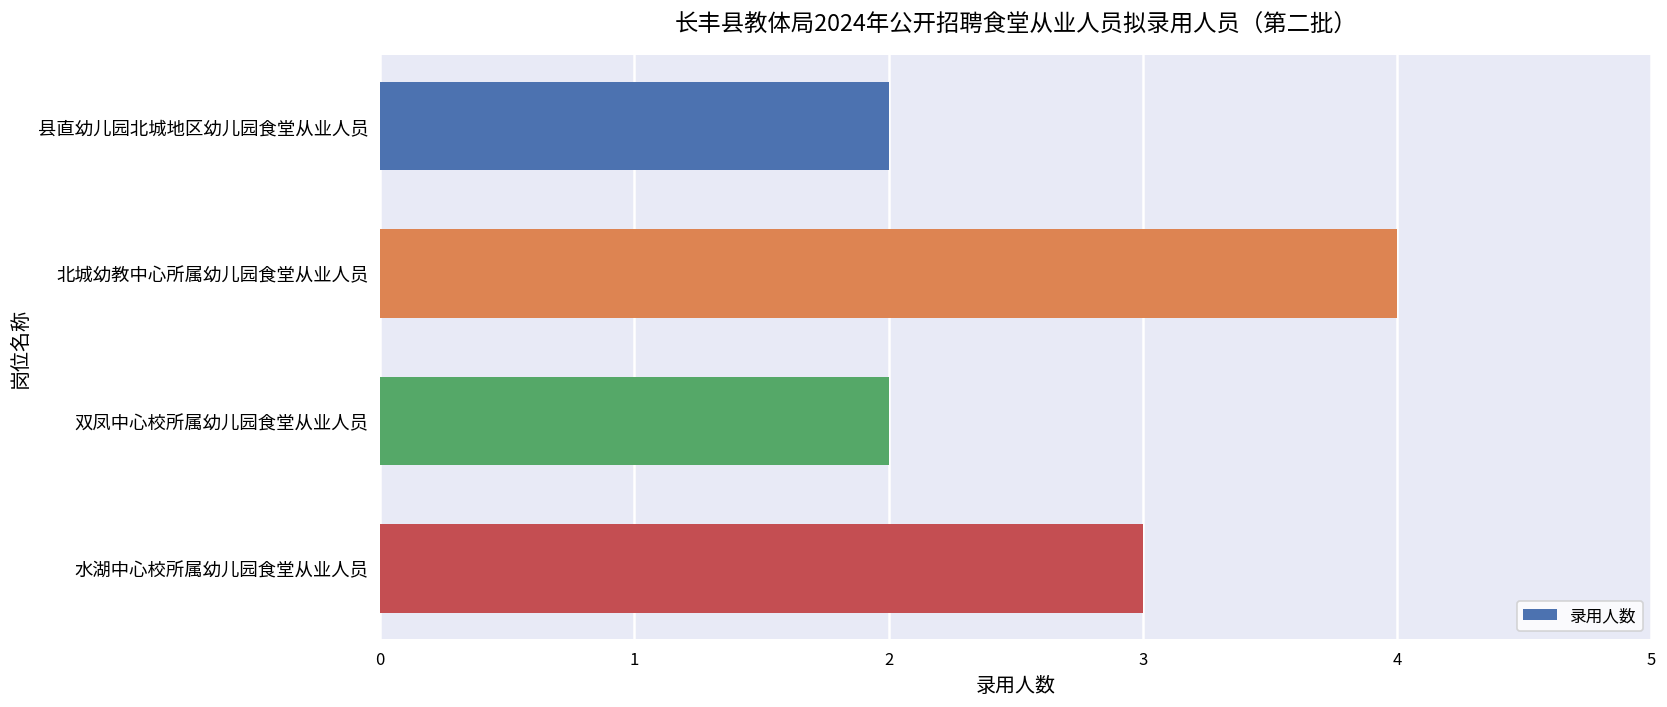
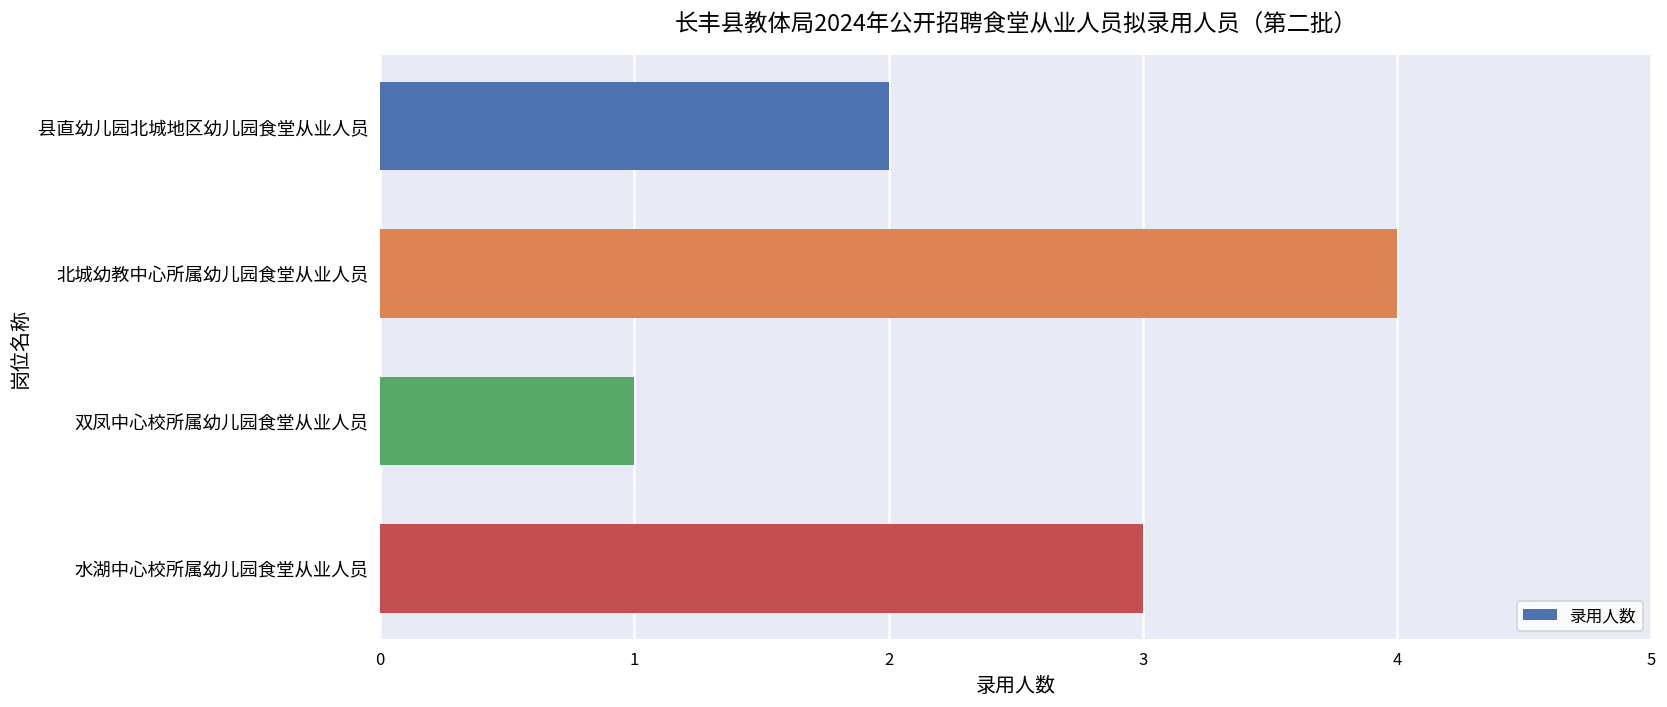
  {
    "县直幼儿园北城地区幼儿园食堂从业人员": 2,
    "北城幼教中心所属幼儿园食堂从业人员": 4,
-   "双凤中心校所属幼儿园食堂从业人员": 2,
+   "双凤中心校所属幼儿园食堂从业人员": 1,
    "水湖中心校所属幼儿园食堂从业人员": 3
  }
